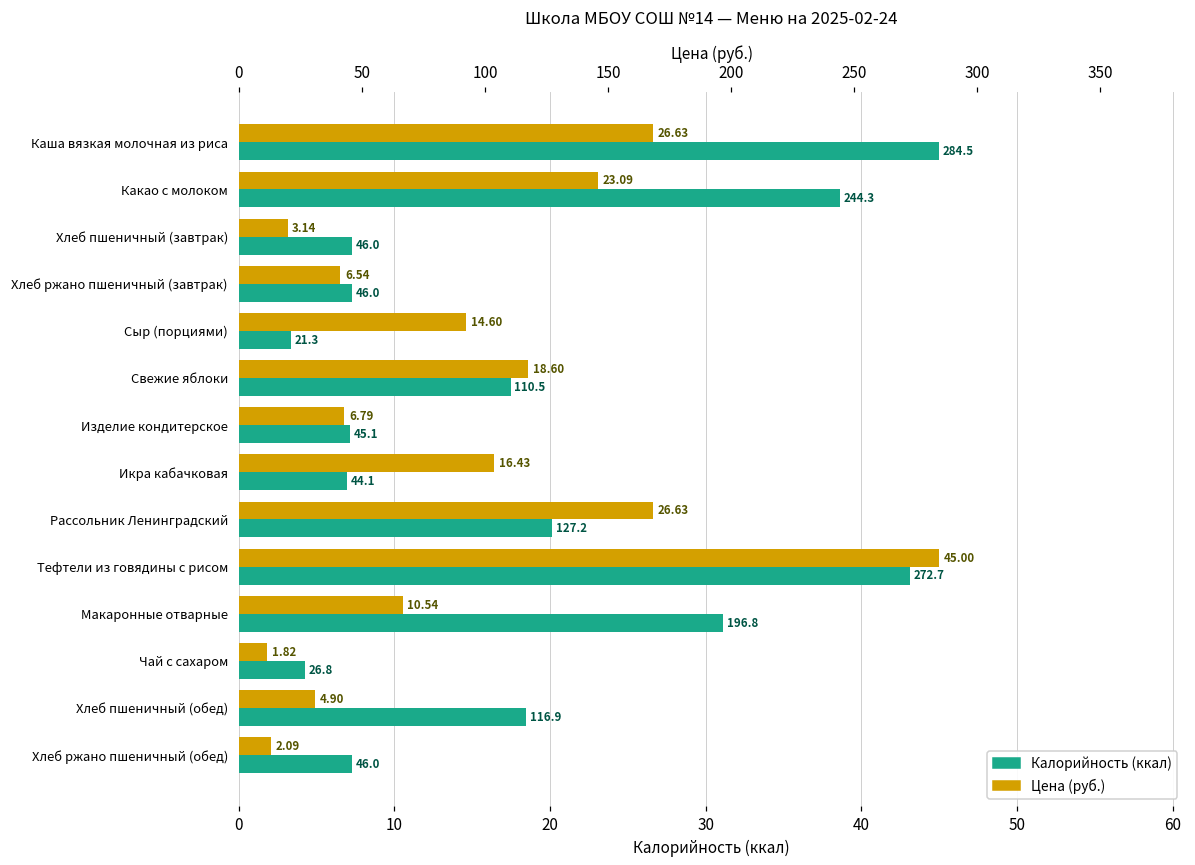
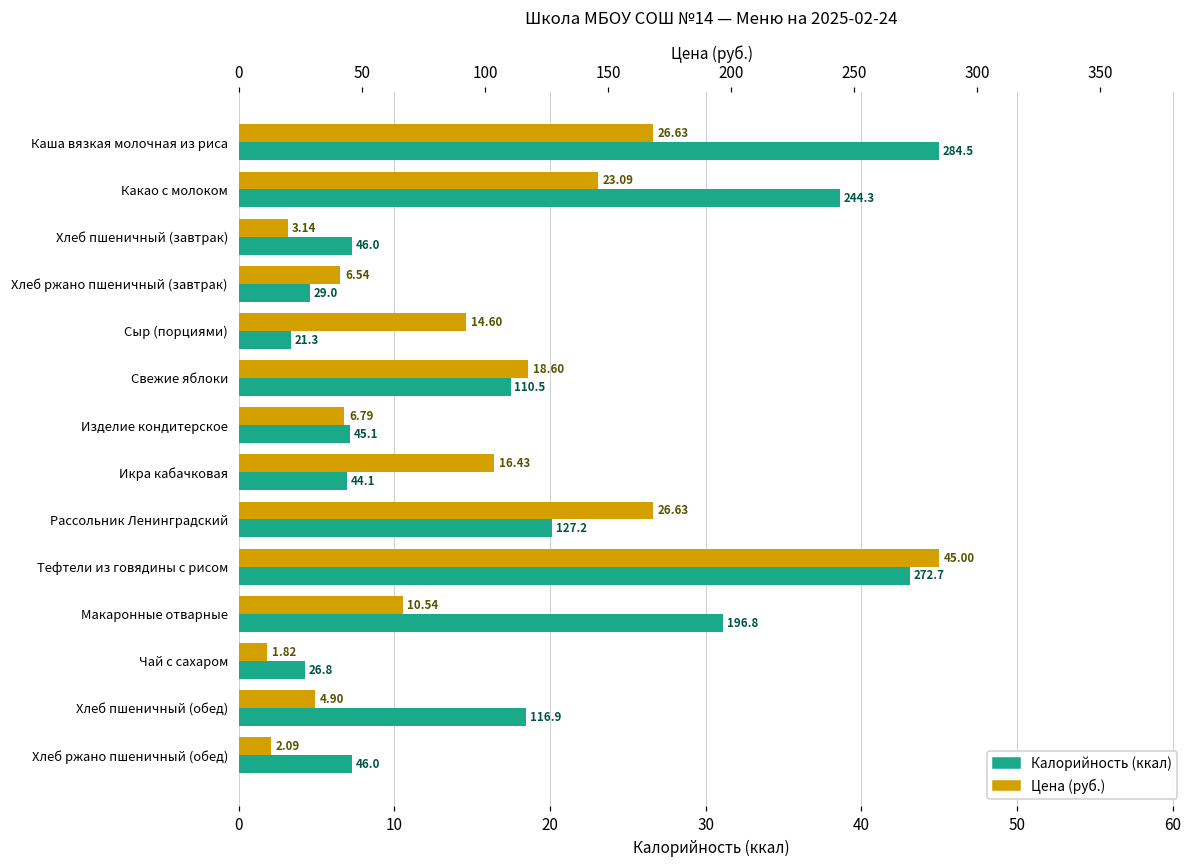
  {
    "Цена (руб.)": {
      "Каша вязкая молочная из риса": 26.63,
      "Какао с молоком": 23.09,
      "Хлеб пшеничный (завтрак)": 3.14,
      "Хлеб ржано пшеничный (завтрак)": 6.54,
      "Сыр (порциями)": 14.60,
      "Свежие яблоки": 18.60,
      "Изделие кондитерское": 6.79,
      "Икра кабачковая": 16.43,
      "Рассольник Ленинградский": 26.63,
      "Тефтели из говядины с рисом": 45.00,
      "Макаронные отварные": 10.54,
      "Чай с сахаром": 1.82,
      "Хлеб пшеничный (обед)": 4.90,
      "Хлеб ржано пшеничный (обед)": 2.09
    },
    "Калорийность (ккал)": {
      "Каша вязкая молочная из риса": 284.5,
      "Какао с молоком": 244.3,
      "Хлеб пшеничный (завтрак)": 46.0,
-     "Хлеб ржано пшеничный (завтрак)": 46.0,
+     "Хлеб ржано пшеничный (завтрак)": 29.0,
      "Сыр (порциями)": 21.3,
      "Свежие яблоки": 110.5,
      "Изделие кондитерское": 45.1,
      "Икра кабачковая": 44.1,
      "Рассольник Ленинградский": 127.2,
      "Тефтели из говядины с рисом": 272.7,
      "Макаронные отварные": 196.8,
      "Чай с сахаром": 26.8,
      "Хлеб пшеничный (обед)": 116.9,
      "Хлеб ржано пшеничный (обед)": 46.0
    }
  }
